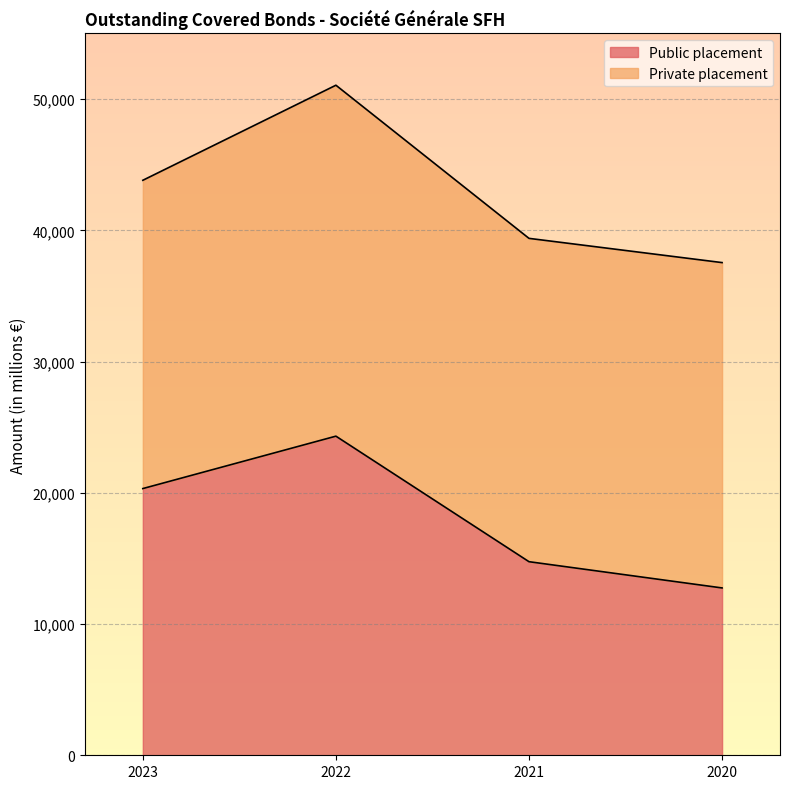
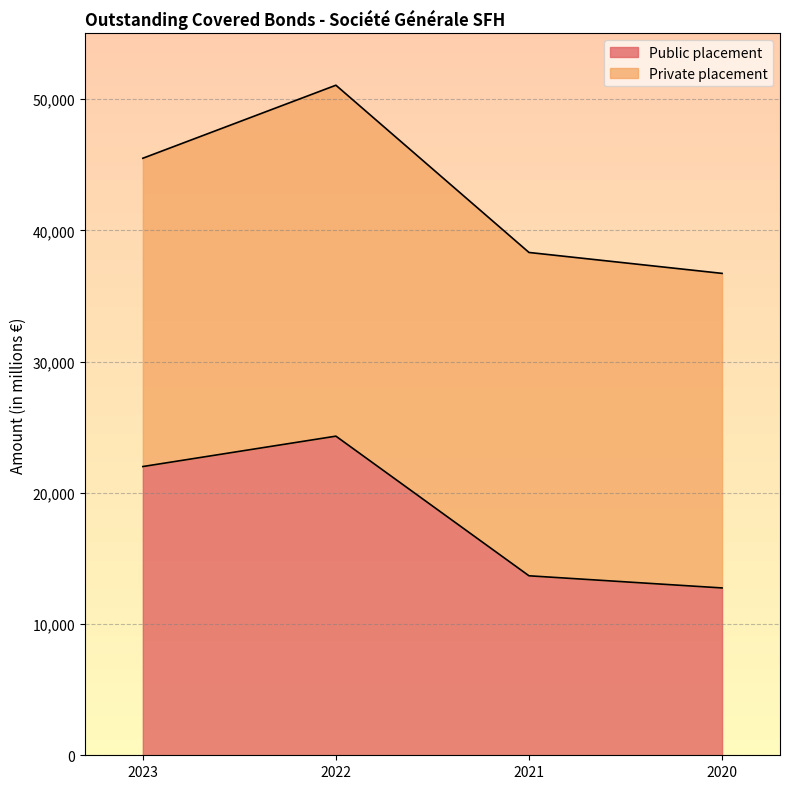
  {
    "Public placement": {
-     "2023": "20,300",
+     "2023": "22,000",
      "2022": "24,300",
-     "2021": "14,800",
+     "2021": "13,700",
      "2020": "12,800"
    },
    "Private placement": {
      "2023": "23,500",
      "2022": "26,700",
      "2021": "24,600",
-     "2020": "24,800"
+     "2020": "24,000"
    }
  }
